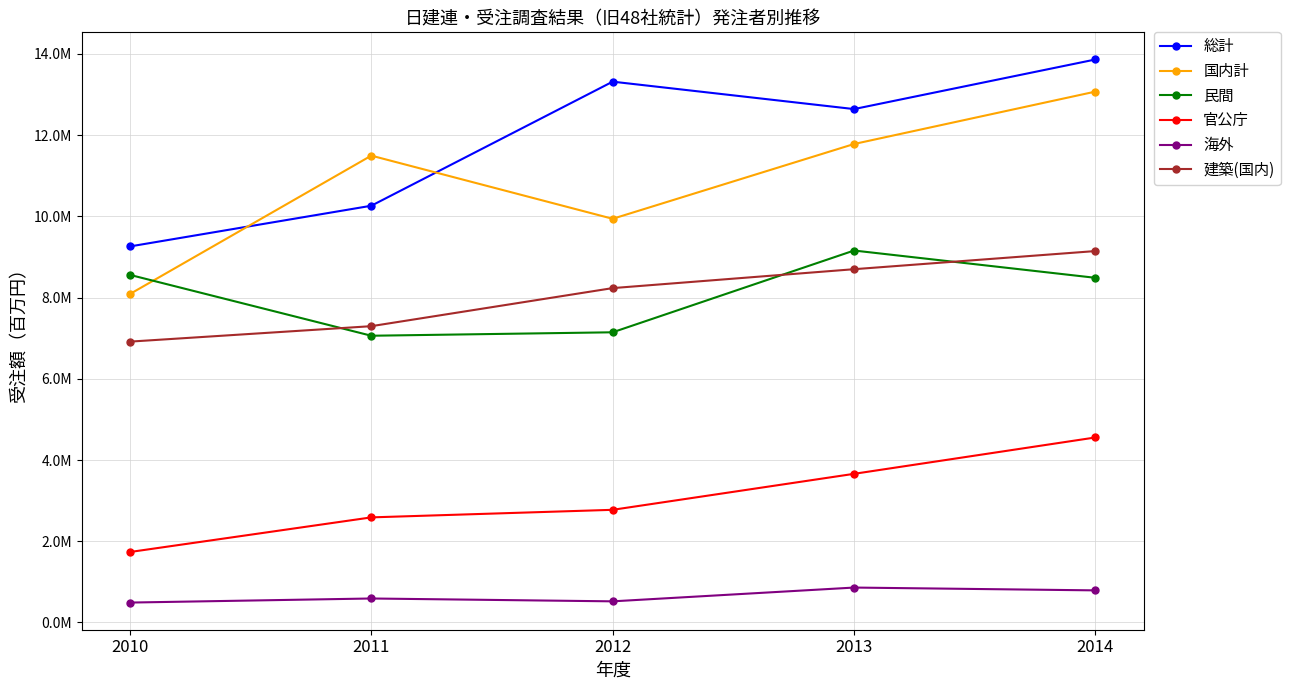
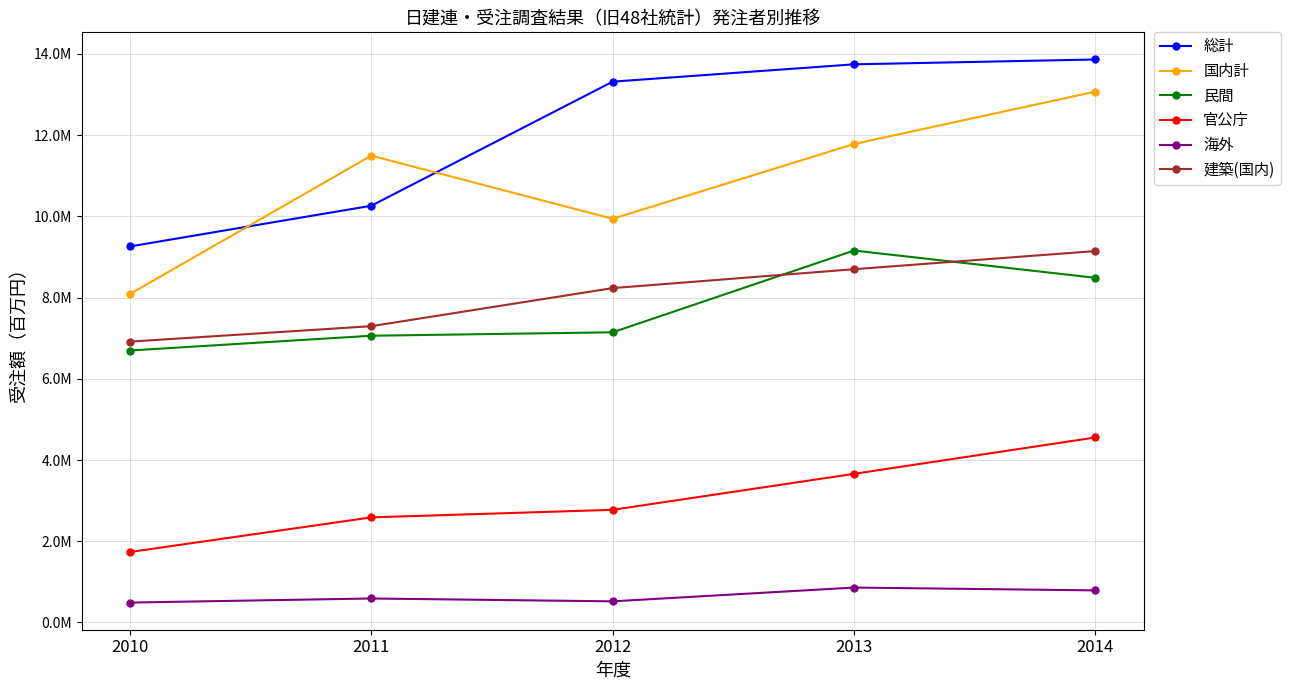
  {
    "総計": {
      "2010": 9300000,
      "2011": 10300000,
      "2012": 13300000,
-     "2013": 12600000,
+     "2013": 13700000,
      "2014": 13900000
    },
    "国内計": {
      "2010": 8100000,
      "2011": 11500000,
      "2012": 9900000,
      "2013": 11800000,
      "2014": 13100000
    },
    "民間": {
-     "2010": 8600000,
+     "2010": 6700000,
      "2011": 7100000,
      "2012": 7100000,
      "2013": 9200000,
      "2014": 8500000
    },
    "官公庁": {
      "2010": 1700000,
      "2011": 2600000,
      "2012": 2800000,
      "2013": 3700000,
      "2014": 4600000
    },
    "海外": {
      "2010": 500000,
      "2011": 600000,
      "2012": 500000,
      "2013": 900000,
      "2014": 800000
    },
    "建築(国内)": {
      "2010": 6900000,
      "2011": 7300000,
      "2012": 8200000,
      "2013": 8700000,
      "2014": 9100000
    }
  }
